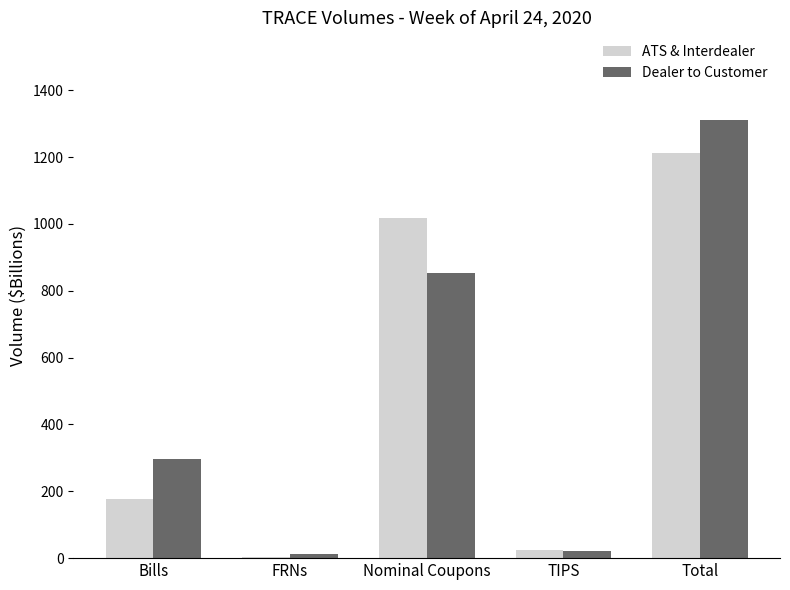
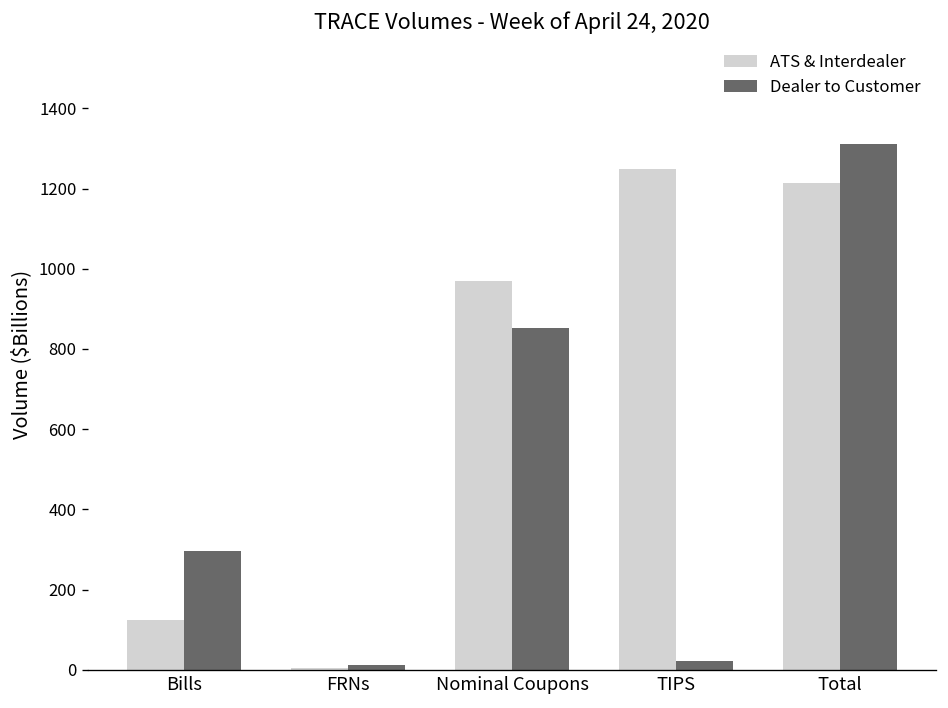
  {
    "ATS & Interdealer": {
-     "Bills": 180,
-     "Nominal Coupons": 1020,
-     "TIPS": 20,
+     "Bills": 120,
+     "Nominal Coupons": 970,
+     "TIPS": 1250,
      "Total": 1210
    },
    "Dealer to Customer": {
      "Bills": 300,
      "FRNs": 10,
      "Nominal Coupons": 850,
      "TIPS": 20,
      "Total": 1310
    }
  }
